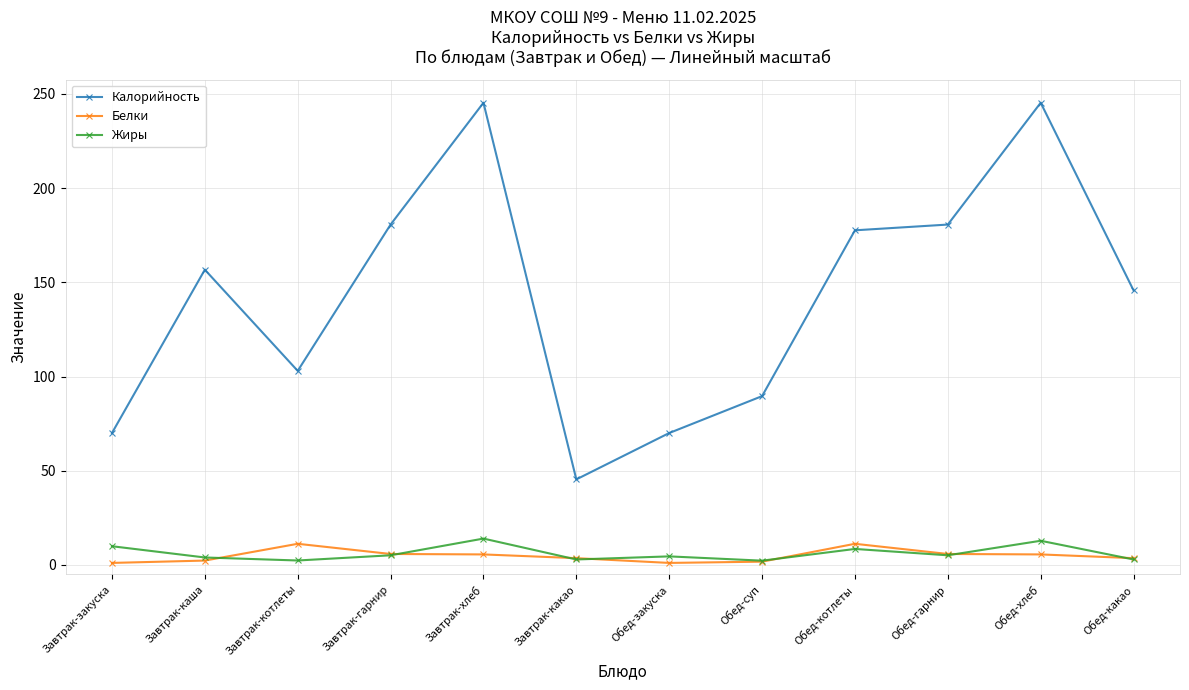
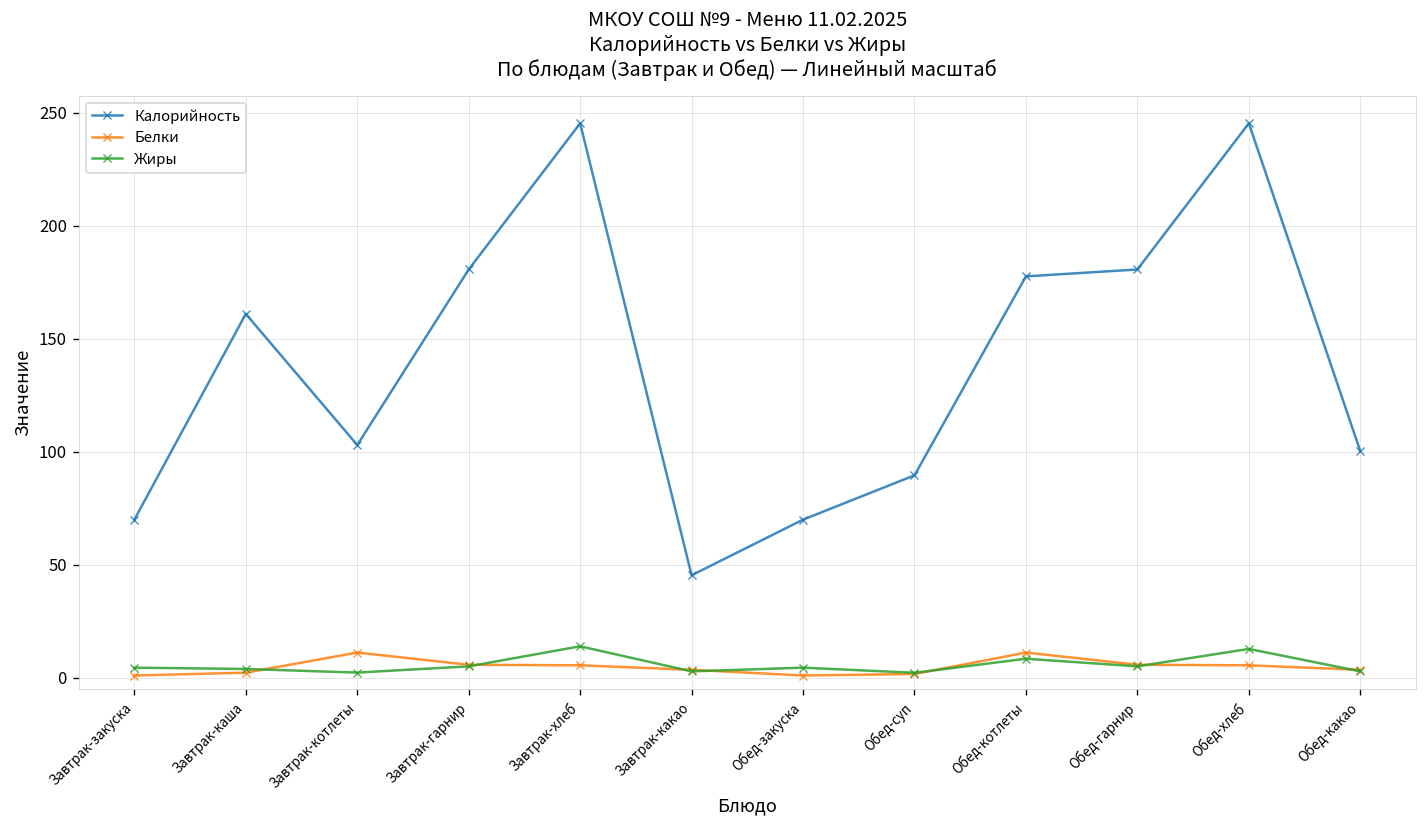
  {
    "Калорийность": {
      "Завтрак-закуска": 70,
-     "Завтрак-каша": 157,
+     "Завтрак-каша": 161,
      "Завтрак-котлеты": 103,
      "Завтрак-гарнир": 181,
      "Завтрак-хлеб": 245,
      "Завтрак-какао": 45,
      "Обед-закуска": 70,
      "Обед-суп": 90,
      "Обед-котлеты": 178,
      "Обед-гарнир": 181,
      "Обед-хлеб": 245,
-     "Обед-какао": 146
+     "Обед-какао": 100
    },
    "Белки": {
      "Завтрак-закуска": 1,
      "Завтрак-каша": 2,
      "Завтрак-котлеты": 11,
      "Завтрак-хлеб": 6,
      "Обед-закуска": 1,
      "Обед-котлеты": 11,
      "Обед-хлеб": 6
    },
    "Жиры": {
-     "Завтрак-закуска": 10,
+     "Завтрак-закуска": 5,
      "Завтрак-каша": 4,
      "Завтрак-котлеты": 2,
      "Завтрак-хлеб": 14,
      "Обед-закуска": 5,
      "Обед-котлеты": 8,
      "Обед-хлеб": 13
    }
  }
